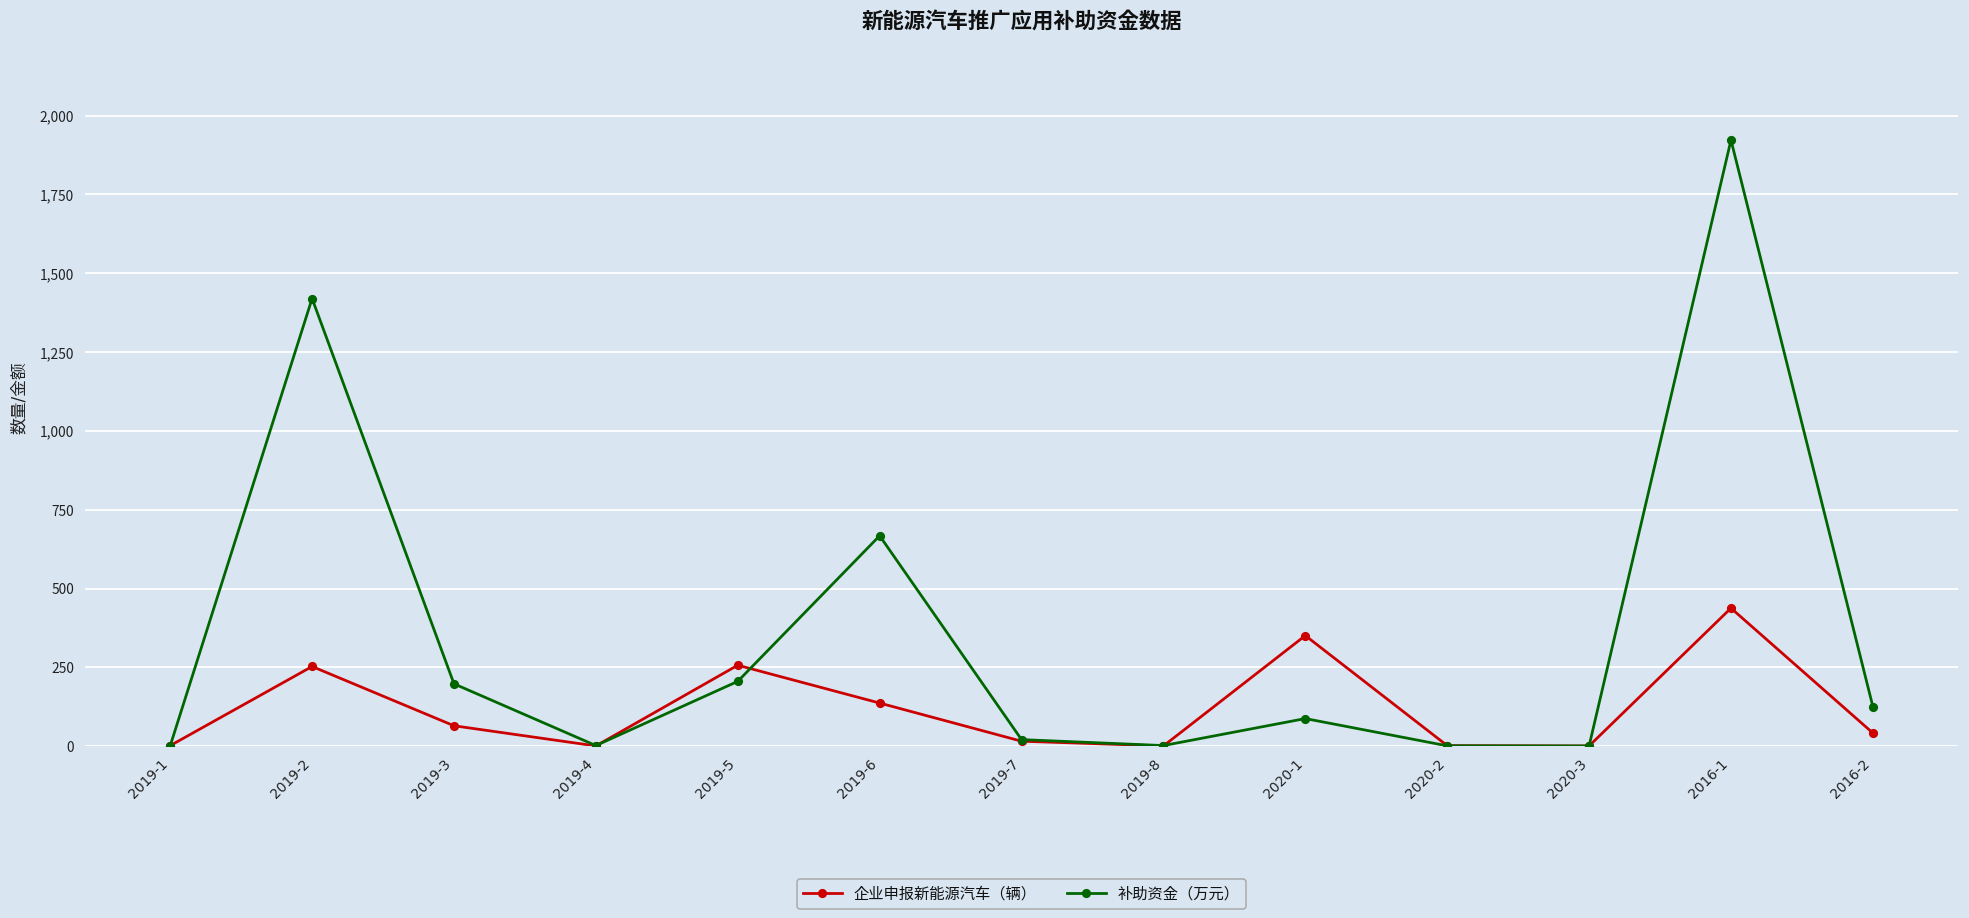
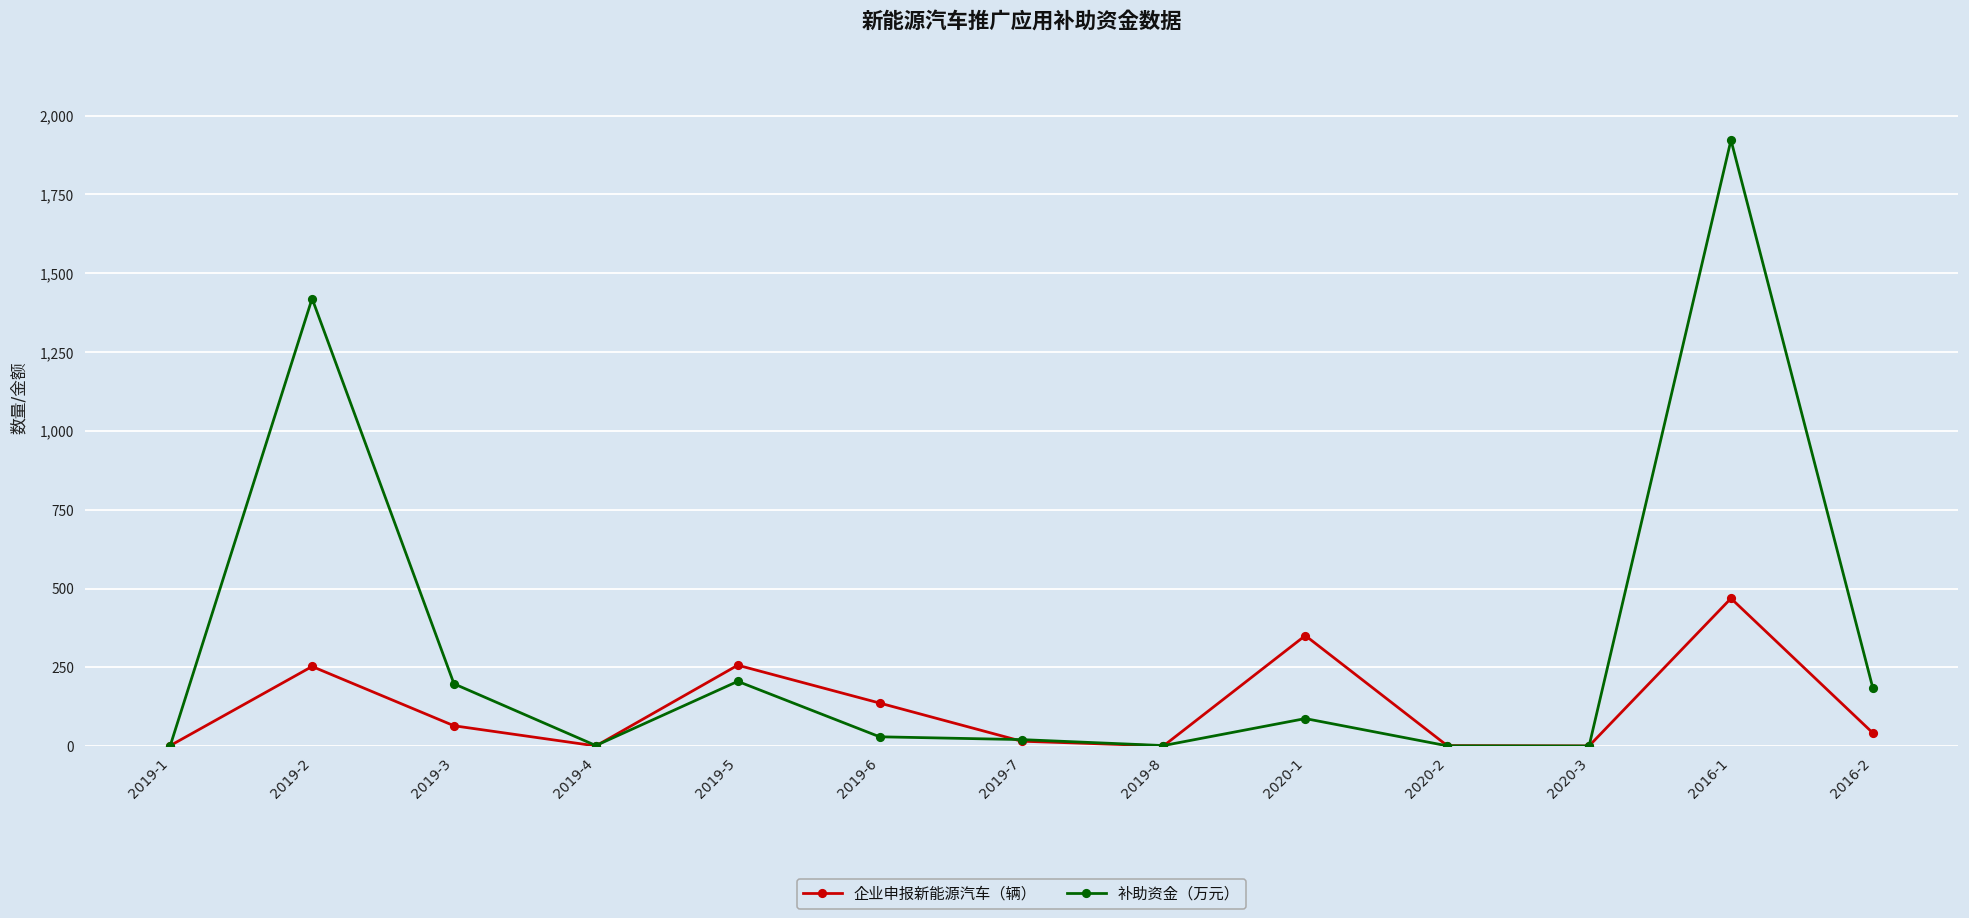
  {
    "企业申报新能源汽车（辆）": {
      "2019-2": "250",
      "2019-3": "70",
      "2019-5": "260",
      "2019-6": "140",
      "2020-1": "350",
-     "2016-1": "440",
+     "2016-1": "470",
      "2016-2": "40"
    },
    "补助资金（万元）": {
      "2019-2": "1,420",
      "2019-3": "200",
      "2019-5": "210",
-     "2019-6": "670",
+     "2019-6": "30",
      "2020-1": "90",
      "2016-1": "1,920",
-     "2016-2": "130"
+     "2016-2": "180"
    }
  }
